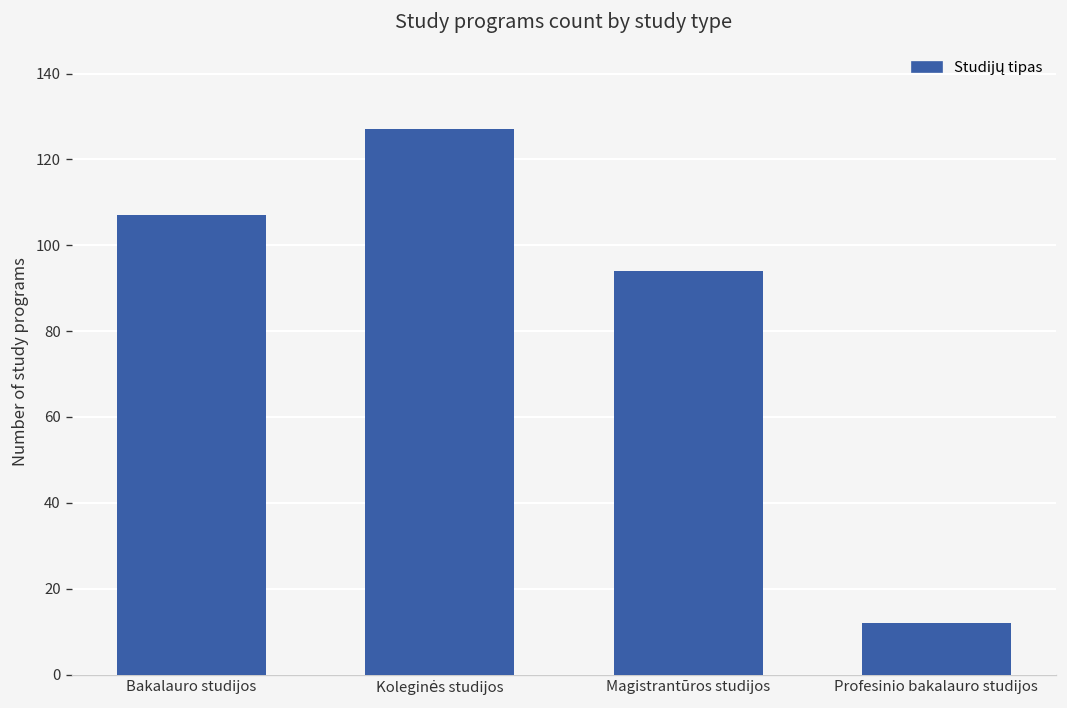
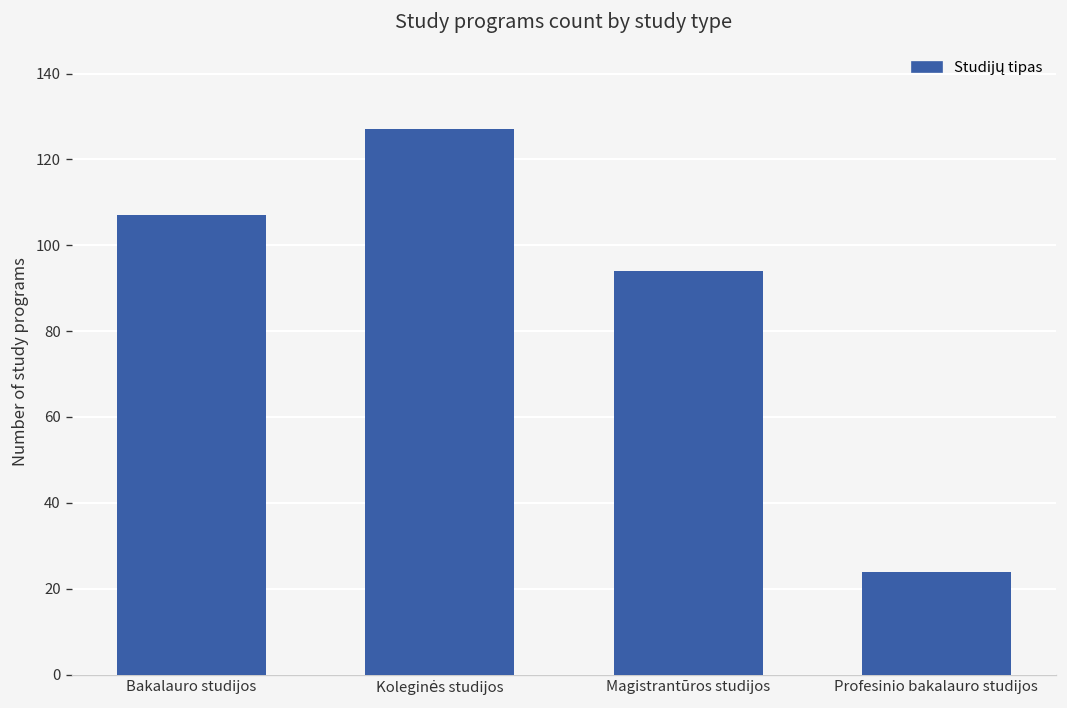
  {
    "Bakalauro studijos": 107,
    "Koleginės studijos": 127,
    "Magistrantūros studijos": 94,
-   "Profesinio bakalauro studijos": 12
+   "Profesinio bakalauro studijos": 24
  }
